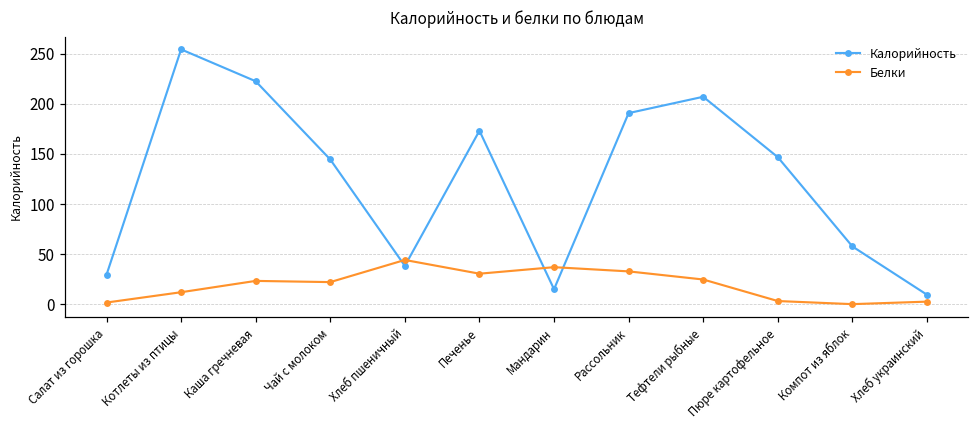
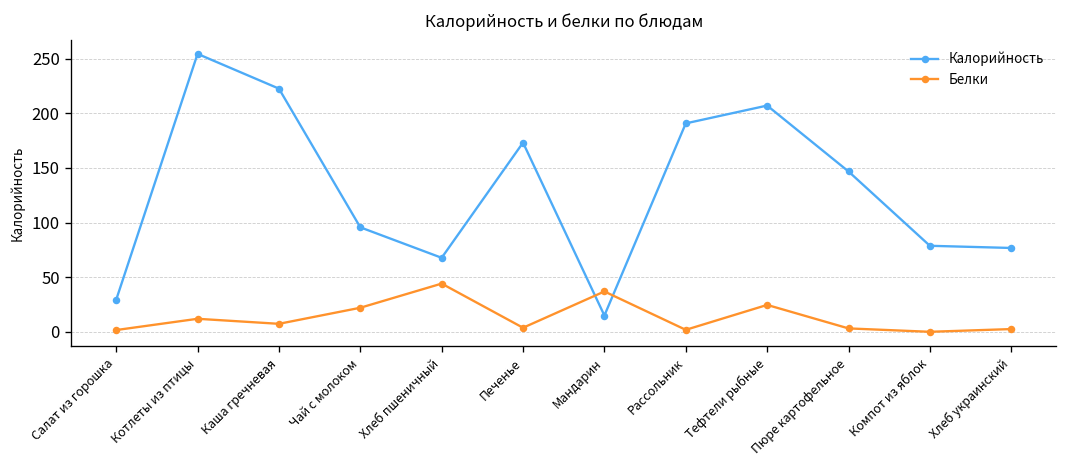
  {
    "Калорийность": {
      "Салат из горошка": 30,
      "Котлеты из птицы": 250,
      "Каша гречневая": 220,
-     "Чай с молоком": 140,
-     "Хлеб пшеничный": 40,
+     "Чай с молоком": 100,
+     "Хлеб пшеничный": 70,
      "Печенье": 170,
      "Мандарин": 20,
      "Рассольник": 190,
      "Тефтели рыбные": 210,
      "Пюре картофельное": 150,
-     "Компот из яблок": 60,
-     "Хлеб украинский": 10
+     "Компот из яблок": 80,
+     "Хлеб украинский": 80
    },
    "Белки": {
      "Салат из горошка": 0,
      "Котлеты из птицы": 10,
-     "Каша гречневая": 20,
+     "Каша гречневая": 10,
      "Чай с молоком": 20,
      "Хлеб пшеничный": 40,
-     "Печенье": 30,
+     "Печенье": 0,
      "Мандарин": 40,
-     "Рассольник": 30,
+     "Рассольник": 0,
      "Тефтели рыбные": 20,
      "Пюре картофельное": 0,
      "Компот из яблок": 0,
      "Хлеб украинский": 0
    }
  }
